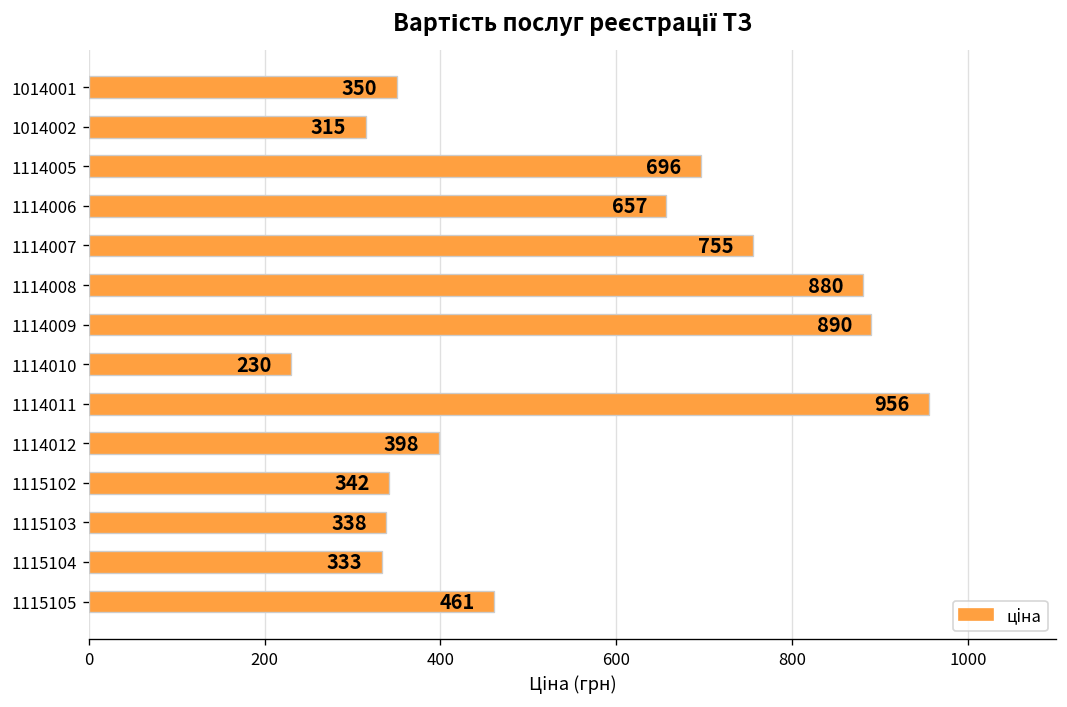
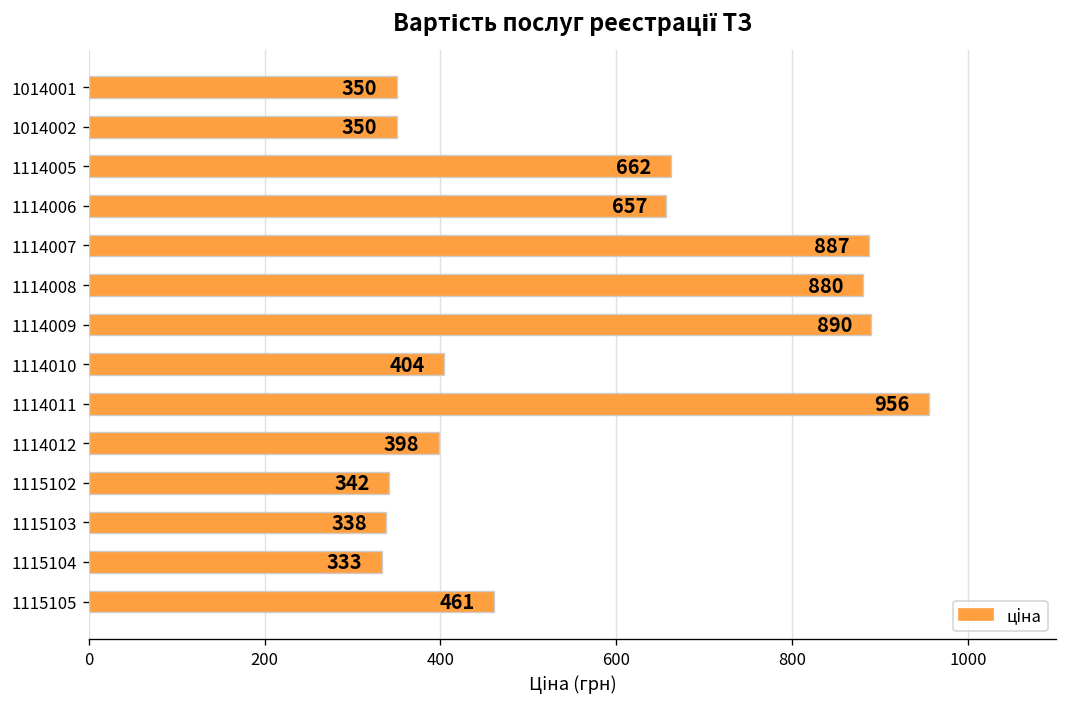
  {
    "1014001": 350,
-   "1014002": 315,
-   "1114005": 696,
+   "1014002": 350,
+   "1114005": 662,
    "1114006": 657,
-   "1114007": 755,
+   "1114007": 887,
    "1114008": 880,
    "1114009": 890,
-   "1114010": 230,
+   "1114010": 404,
    "1114011": 956,
    "1114012": 398,
    "1115102": 342,
    "1115103": 338,
    "1115104": 333,
    "1115105": 461
  }
